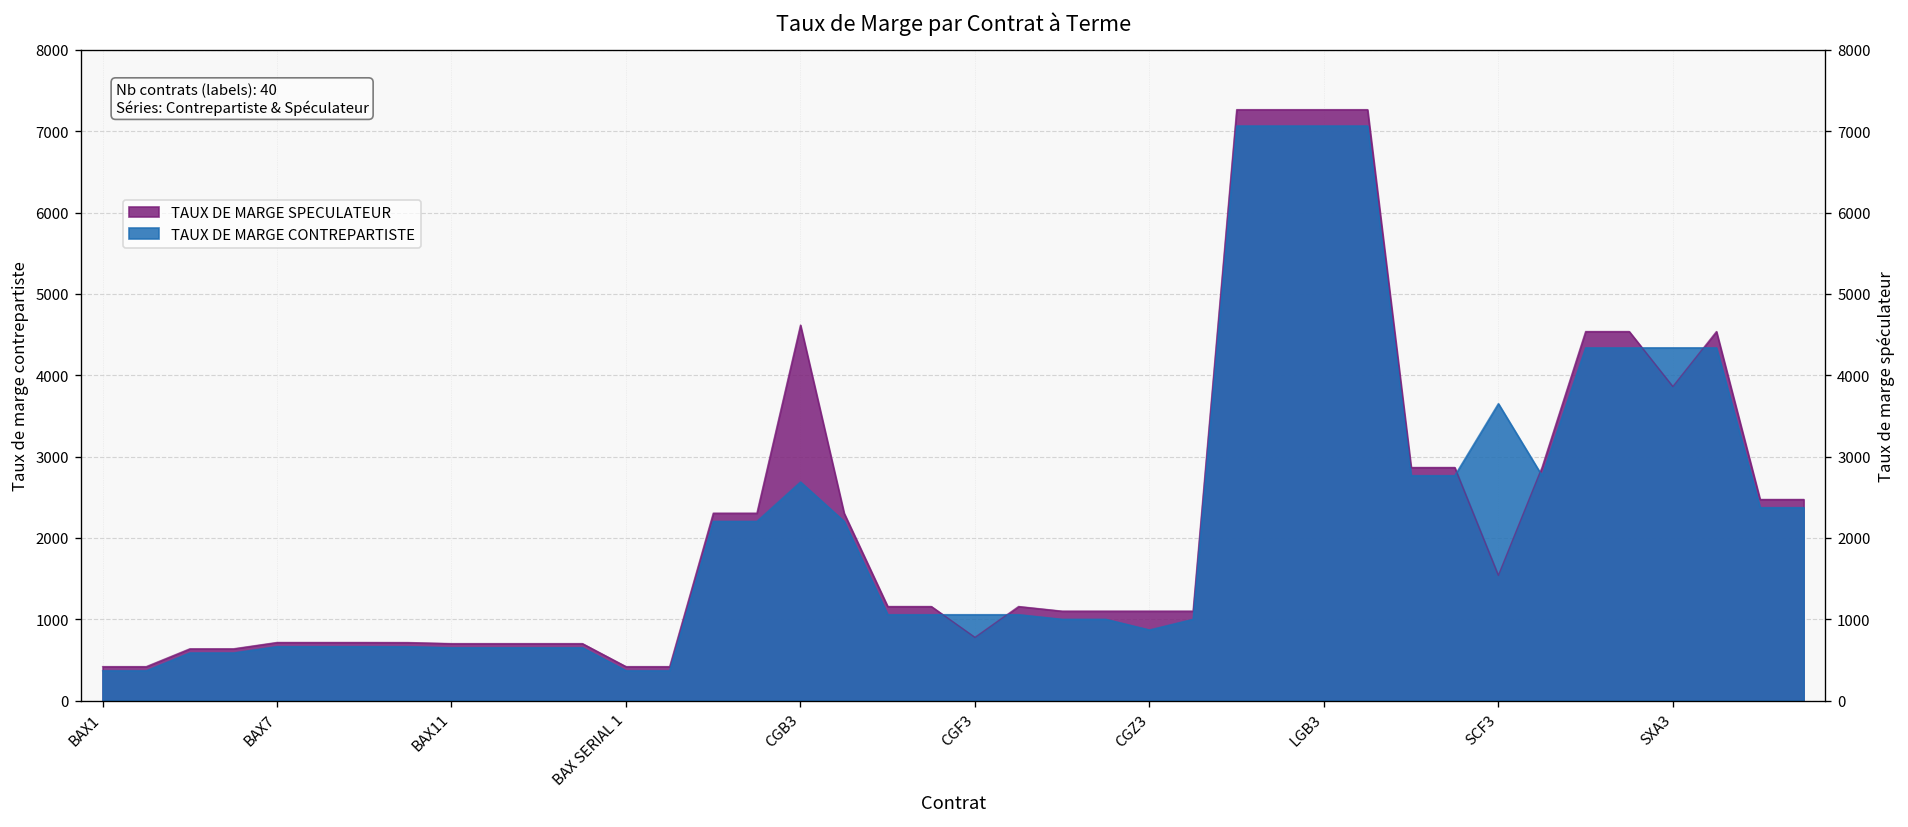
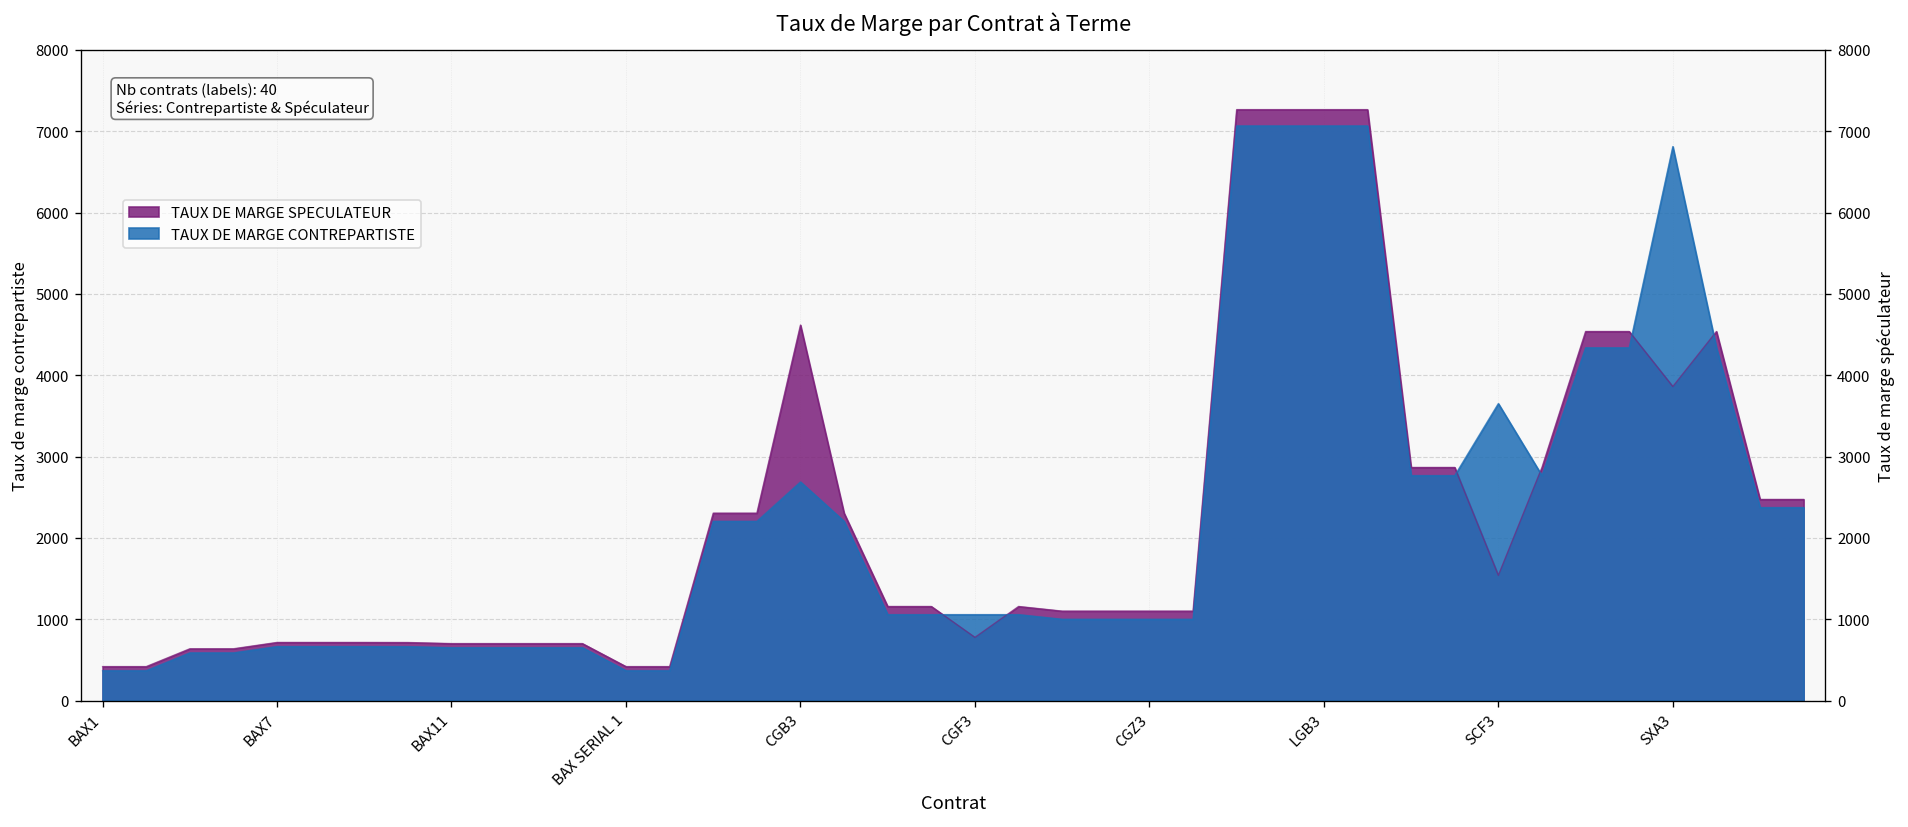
  {
    "TAUX DE MARGE SPECULATEUR": {
      "BAX1": 400,
      "BAX7": 700,
      "BAX11": 700,
      "BAX SERIAL 1": 400,
      "CGB3": 4600,
      "CGF3": 800,
      "CGZ3": 1100,
      "LGB3": 7300,
      "SCF3": 1500,
      "SXA3": 3900
    },
    "TAUX DE MARGE CONTREPARTISTE": {
      "BAX1": 400,
      "BAX7": 700,
      "BAX11": 700,
      "BAX SERIAL 1": 400,
      "CGB3": 2700,
      "CGF3": 1100,
-     "CGZ3": 900,
+     "CGZ3": 1000,
      "LGB3": 7100,
      "SCF3": 3700,
-     "SXA3": 4300
+     "SXA3": 6800
    }
  }
